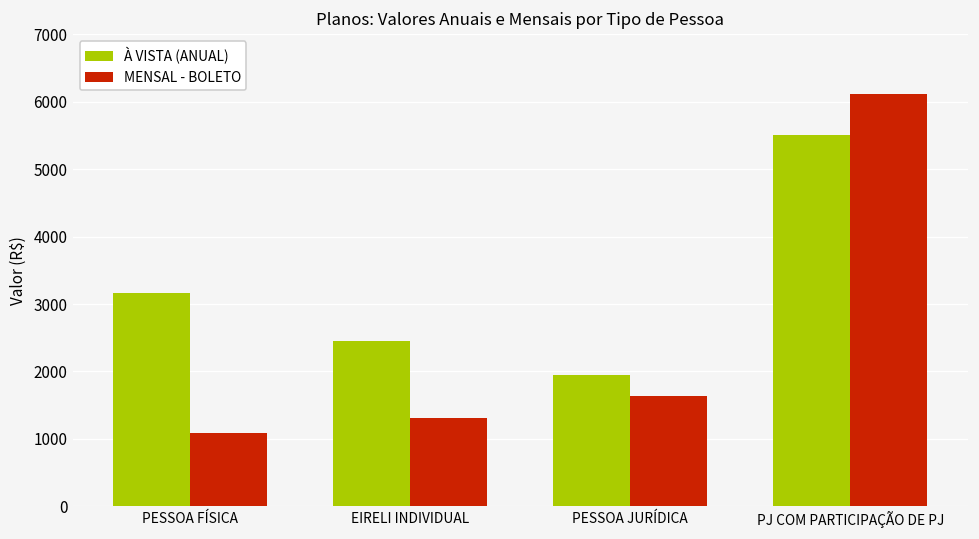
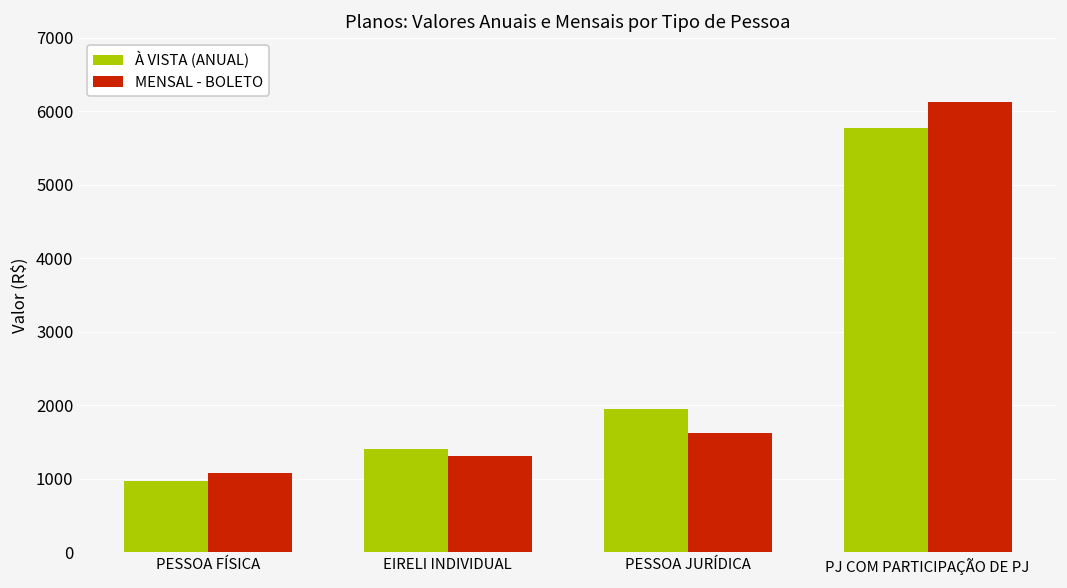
  {
    "À VISTA (ANUAL)": {
-     "PESSOA FÍSICA": 3200,
-     "EIRELI INDIVIDUAL": 2500,
+     "PESSOA FÍSICA": 1000,
+     "EIRELI INDIVIDUAL": 1400,
      "PESSOA JURÍDICA": 1900,
-     "PJ COM PARTICIPAÇÃO DE PJ": 5500
+     "PJ COM PARTICIPAÇÃO DE PJ": 5800
    },
    "MENSAL - BOLETO": {
      "PESSOA FÍSICA": 1100,
      "EIRELI INDIVIDUAL": 1300,
      "PESSOA JURÍDICA": 1600,
      "PJ COM PARTICIPAÇÃO DE PJ": 6100
    }
  }
